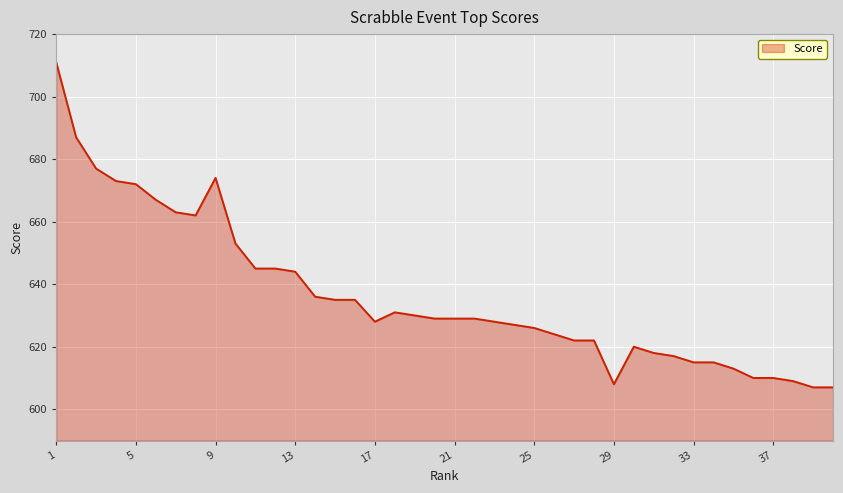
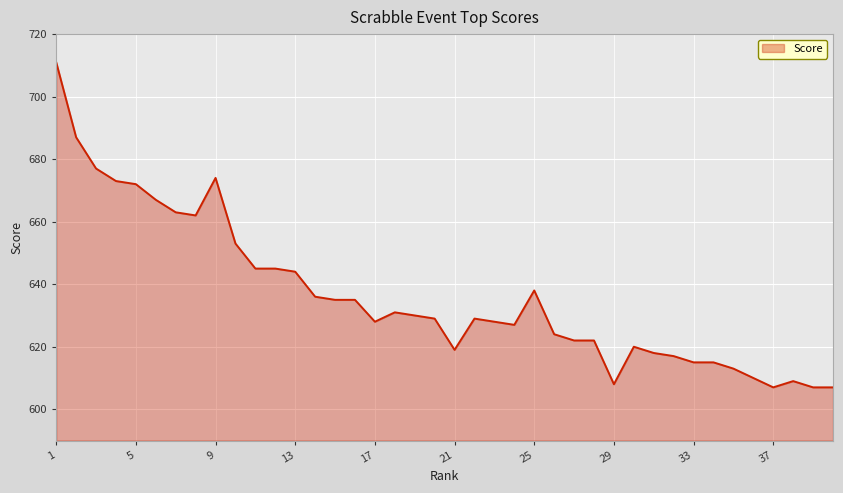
  {
    "1": 711,
    "5": 672,
    "9": 674,
    "13": 644,
    "17": 628,
-   "21": 629,
-   "25": 626,
+   "21": 619,
+   "25": 638,
    "29": 608,
    "33": 615,
-   "37": 610
+   "37": 607
  }
